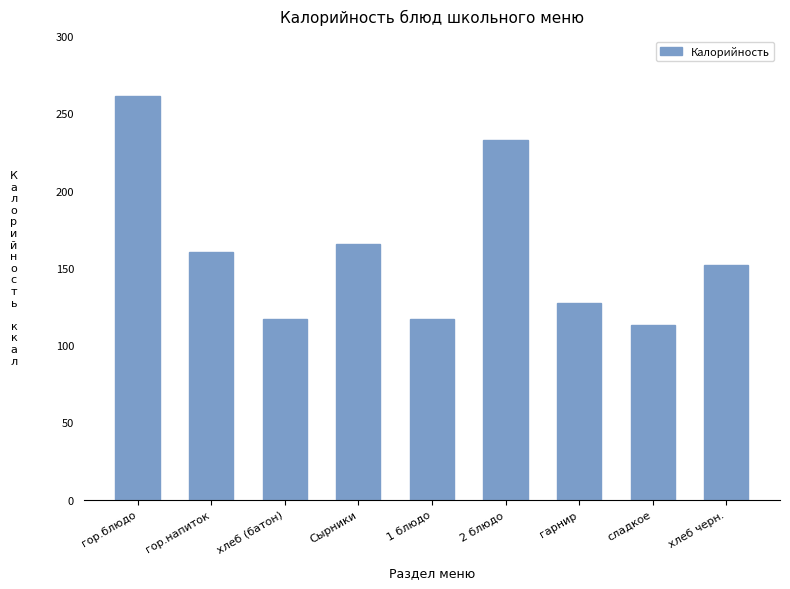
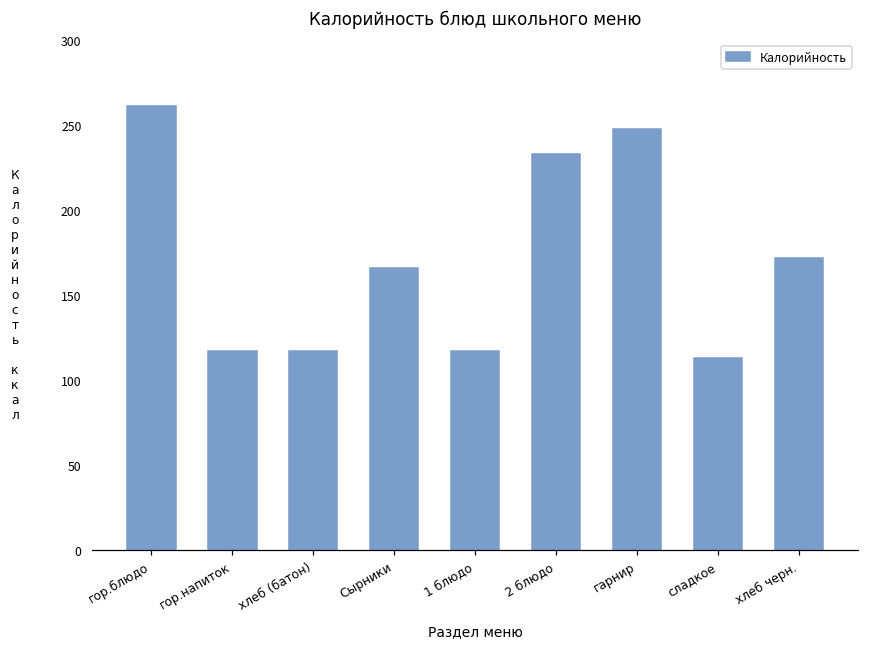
  {
    "гор.блюдо": 261,
-   "гор.напиток": 160,
+   "гор.напиток": 117,
    "хлеб (батон)": 117,
    "Сырники": 166,
    "1 блюдо": 117,
    "2 блюдо": 233,
-   "гарнир": 127,
+   "гарнир": 248,
    "сладкое": 113,
-   "хлеб черн.": 152
+   "хлеб черн.": 171
  }
